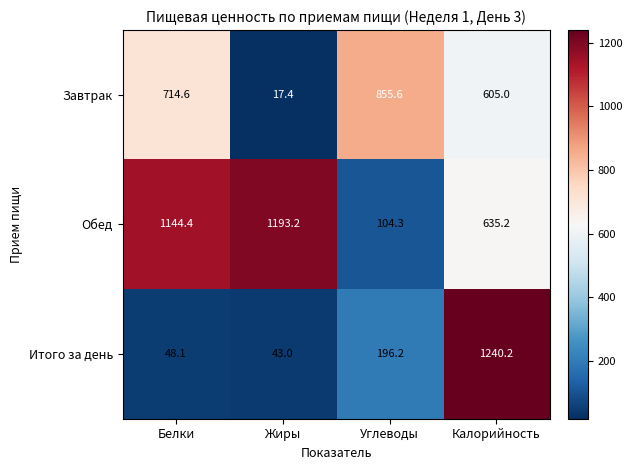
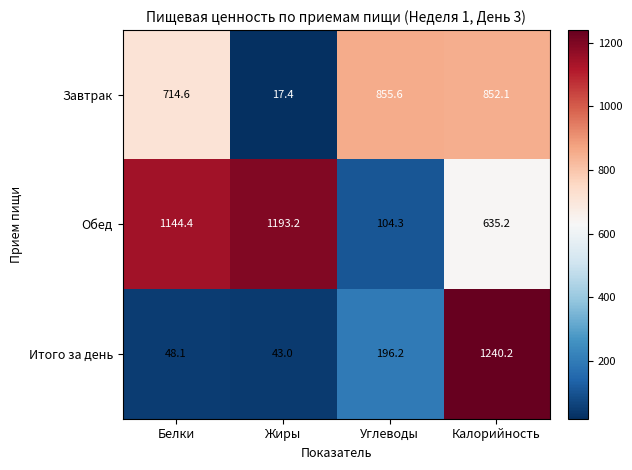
  {
    "Завтрак": {
      "Белки": 714.6,
      "Жиры": 17.4,
      "Углеводы": 855.6,
-     "Калорийность": 605.0
+     "Калорийность": 852.1
    },
    "Обед": {
      "Белки": 1144.4,
      "Жиры": 1193.2,
      "Углеводы": 104.3,
      "Калорийность": 635.2
    },
    "Итого за день": {
      "Белки": 48.1,
      "Жиры": 43.0,
      "Углеводы": 196.2,
      "Калорийность": 1240.2
    }
  }
